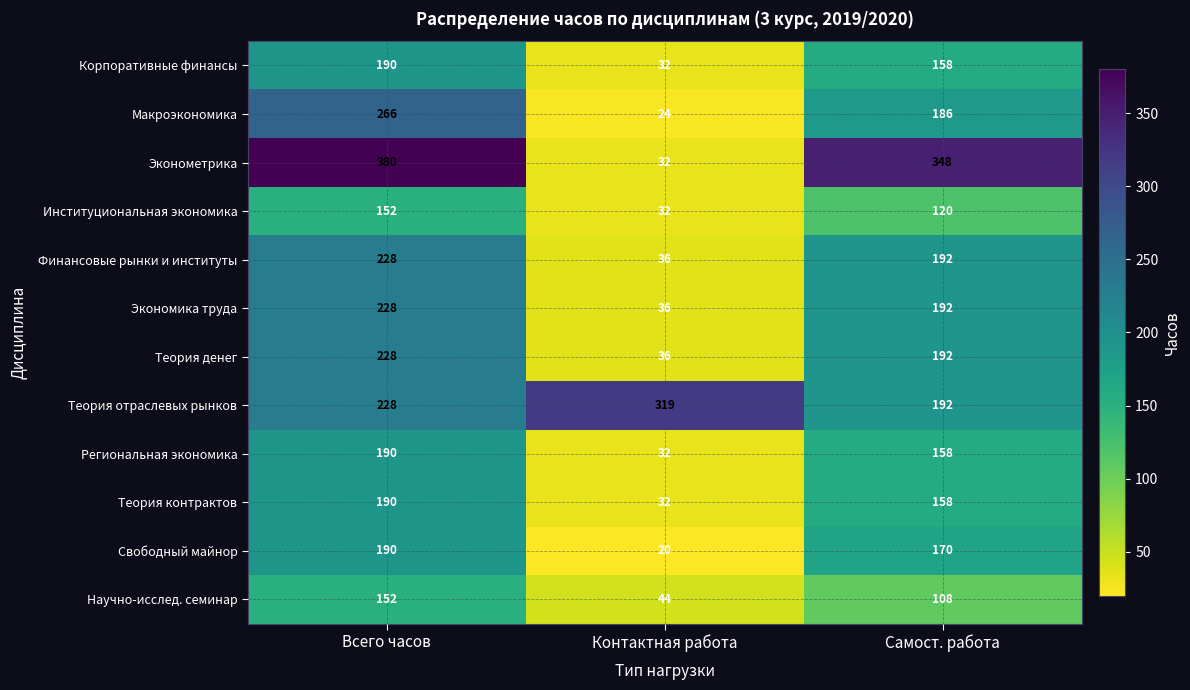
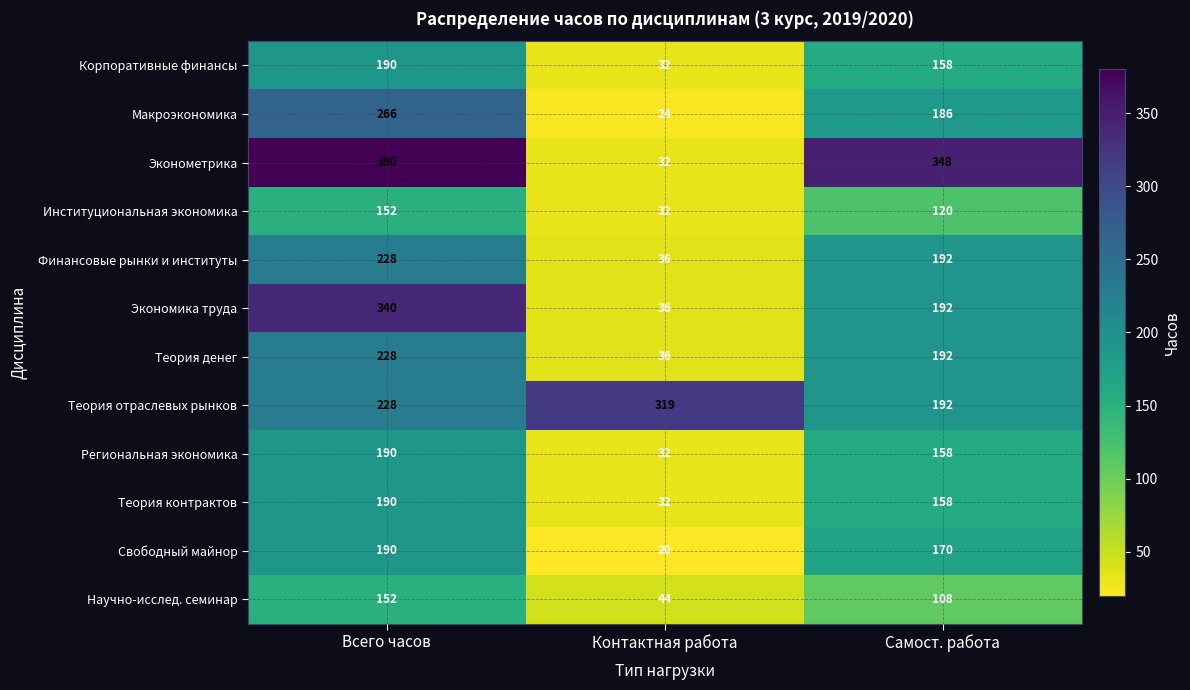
  {
    "Корпоративные финансы": {
      "Всего часов": 190,
      "Контактная работа": 32,
      "Самост. работа": 158
    },
    "Макроэкономика": {
      "Всего часов": 266,
      "Контактная работа": 24,
      "Самост. работа": 186
    },
    "Эконометрика": {
      "Всего часов": 380,
      "Контактная работа": 32,
      "Самост. работа": 348
    },
    "Институциональная экономика": {
      "Всего часов": 152,
      "Контактная работа": 32,
      "Самост. работа": 120
    },
    "Финансовые рынки и институты": {
      "Всего часов": 228,
      "Контактная работа": 36,
      "Самост. работа": 192
    },
    "Экономика труда": {
-     "Всего часов": 228,
+     "Всего часов": 340,
      "Контактная работа": 36,
      "Самост. работа": 192
    },
    "Теория денег": {
      "Всего часов": 228,
      "Контактная работа": 36,
      "Самост. работа": 192
    },
    "Теория отраслевых рынков": {
      "Всего часов": 228,
      "Контактная работа": 319,
      "Самост. работа": 192
    },
    "Региональная экономика": {
      "Всего часов": 190,
      "Контактная работа": 32,
      "Самост. работа": 158
    },
    "Теория контрактов": {
      "Всего часов": 190,
      "Контактная работа": 32,
      "Самост. работа": 158
    },
    "Свободный майнор": {
      "Всего часов": 190,
      "Контактная работа": 20,
      "Самост. работа": 170
    },
    "Научно-исслед. семинар": {
      "Всего часов": 152,
      "Контактная работа": 44,
      "Самост. работа": 108
    }
  }
